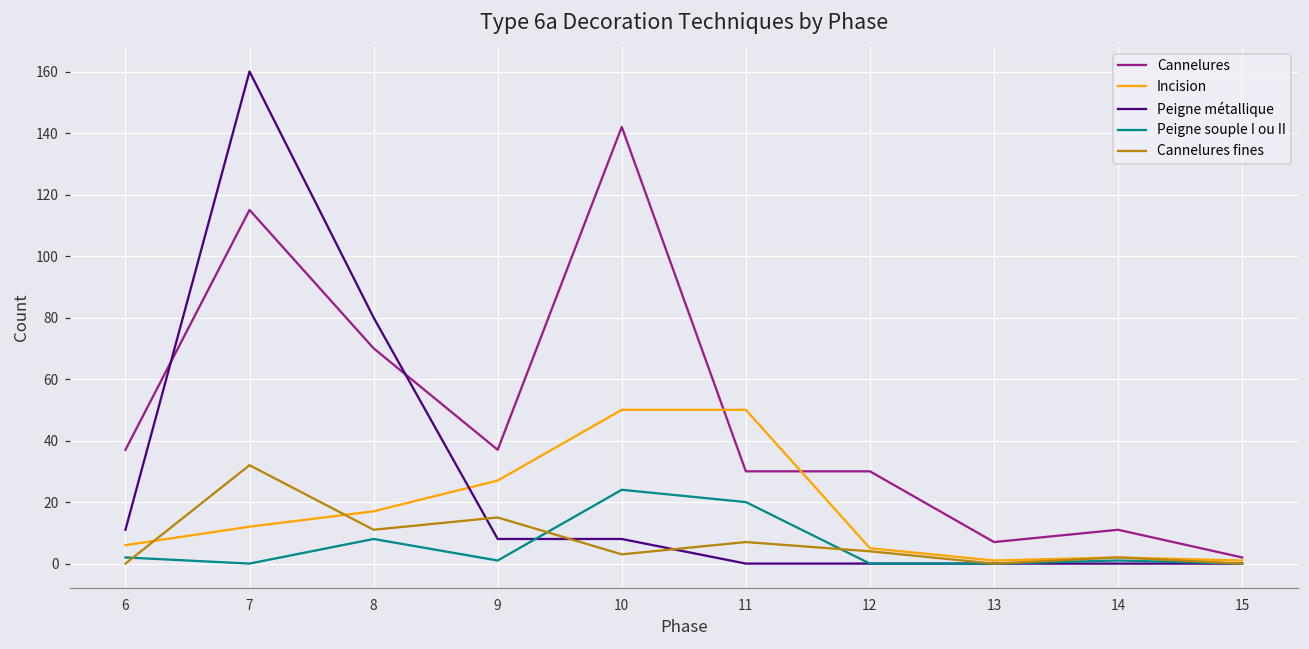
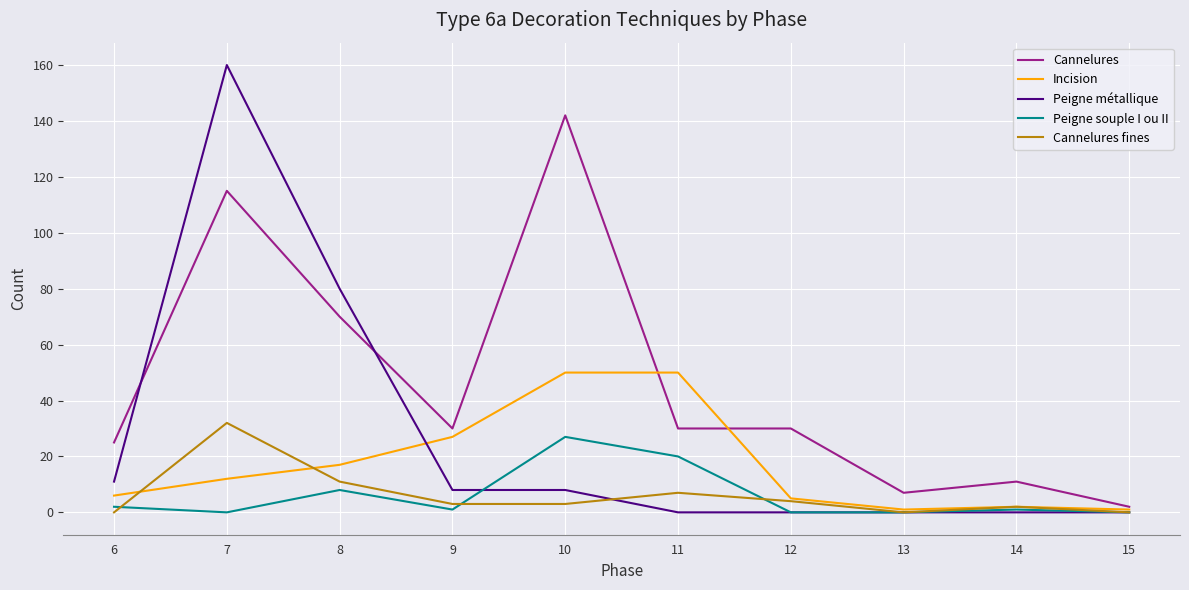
  {
    "Cannelures": {
-     "6": 37,
+     "6": 25,
      "7": 115,
      "8": 70,
-     "9": 37,
+     "9": 30,
      "10": 142,
      "11": 30,
      "12": 30,
      "13": 7,
      "14": 11,
      "15": 2
    },
    "Incision": {
      "6": 6,
      "7": 12,
      "8": 17,
      "9": 27,
      "10": 50,
      "11": 50,
      "12": 5,
      "13": 1,
      "15": 1
    },
    "Peigne métallique": {
      "6": 11,
      "7": 160,
      "8": 80,
      "9": 8,
      "10": 8,
      "11": 0,
      "14": 0
    },
    "Peigne souple I ou II": {
      "6": 2,
      "7": 0,
      "8": 8,
      "9": 1,
-     "10": 24,
+     "10": 27,
      "11": 20,
      "14": 1
    },
    "Cannelures fines": {
      "6": 0,
      "7": 32,
      "8": 11,
-     "9": 15,
+     "9": 3,
      "10": 3,
      "11": 7,
      "12": 4
    }
  }
